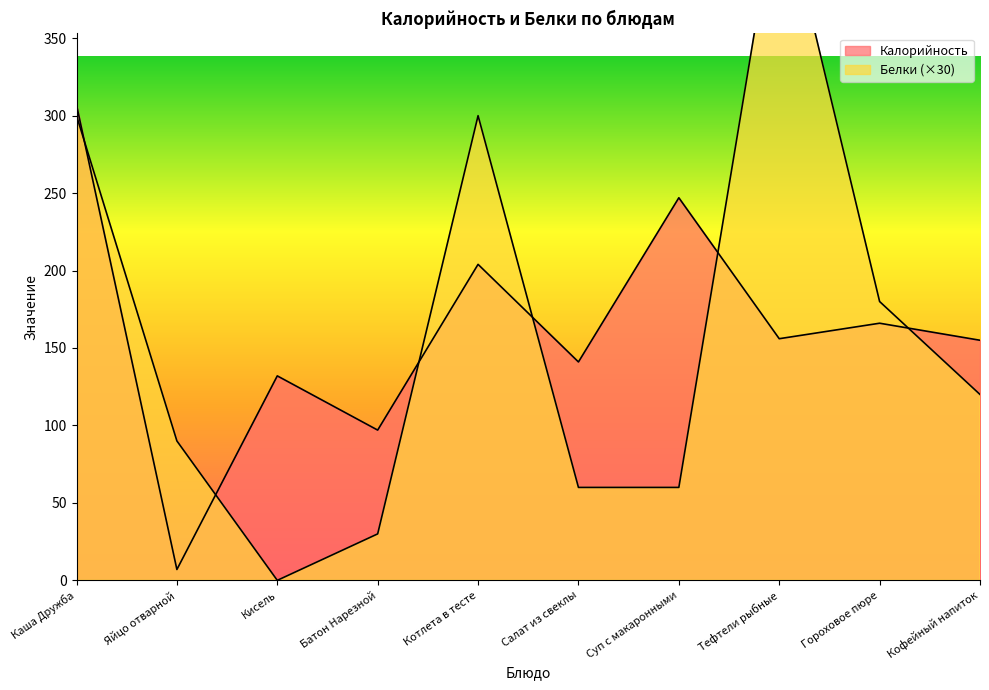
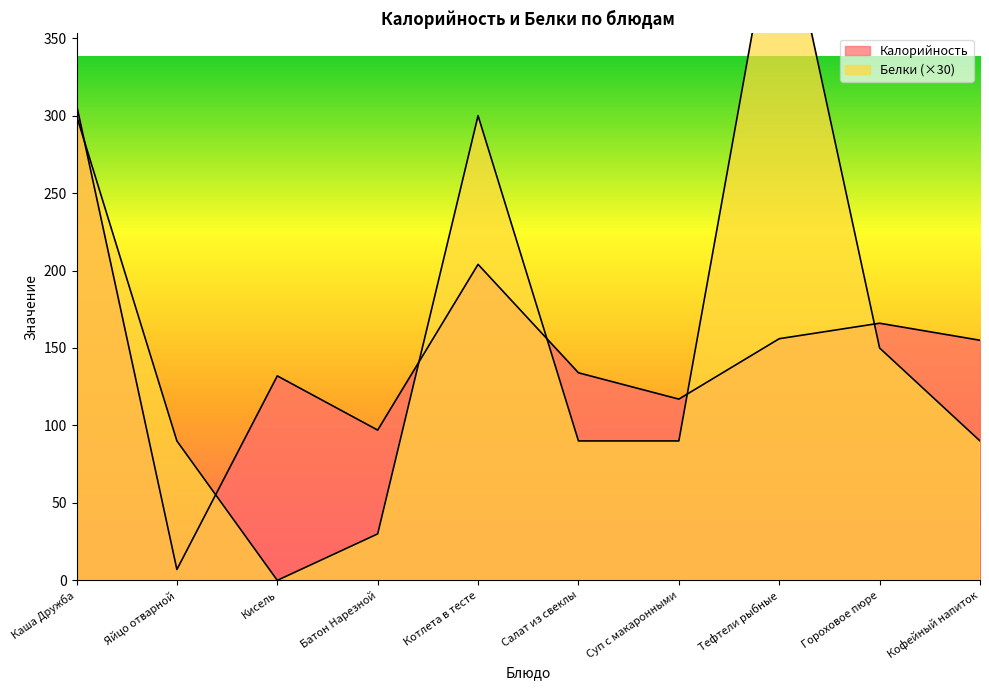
  {
    "Калорийность": {
      "Каша Дружба": 307,
      "Яйцо отварной": 7,
      "Кисель": 132,
      "Батон Нарезной": 97,
      "Котлета в тесте": 204,
-     "Салат из свеклы": 141,
-     "Суп с макаронными": 247,
+     "Салат из свеклы": 134,
+     "Суп с макаронными": 117,
      "Тефтели рыбные": 156,
      "Гороховое пюре": 166,
      "Кофейный напиток": 155
    },
    "Белки (×30)": {
      "Каша Дружба": 300,
      "Яйцо отварной": 90,
      "Кисель": 0,
      "Батон Нарезной": 30,
      "Котлета в тесте": 300,
-     "Салат из свеклы": 60,
-     "Суп с макаронными": 60,
-     "Гороховое пюре": 180,
-     "Кофейный напиток": 120
+     "Салат из свеклы": 90,
+     "Суп с макаронными": 90,
+     "Гороховое пюре": 150,
+     "Кофейный напиток": 90
    }
  }
